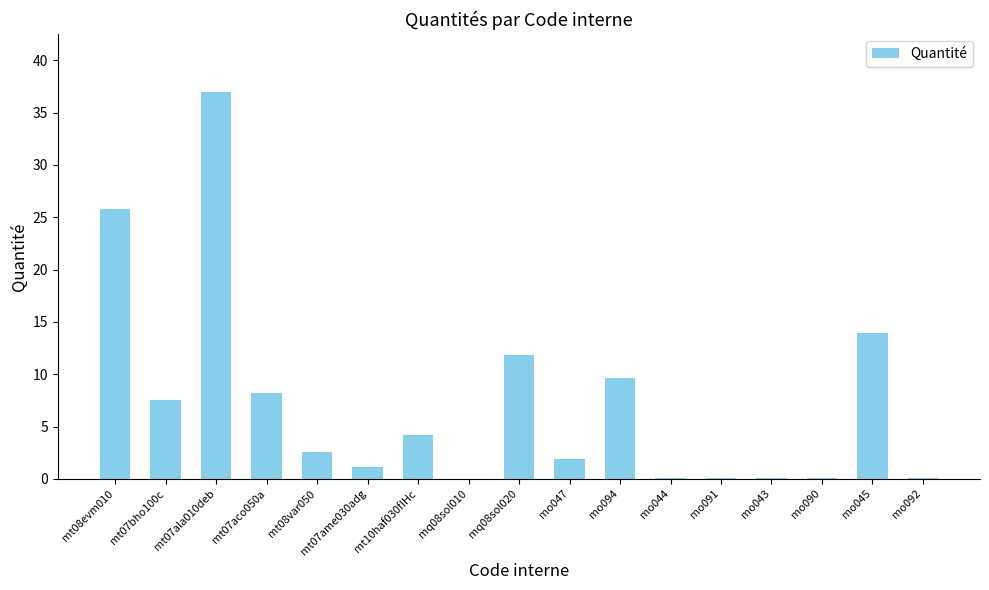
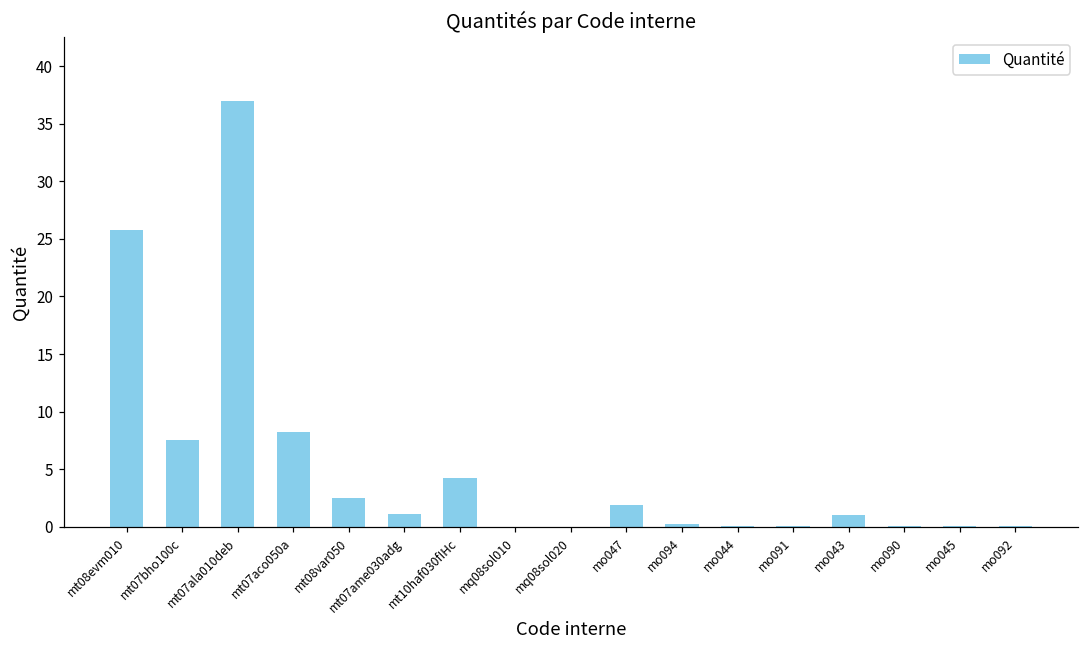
  {
    "mt08evm010": 25.8,
    "mt07bho100c": 7.5,
    "mt07ala010deb": 37.0,
    "mt07aco050a": 8.2,
    "mt08var050": 2.5,
    "mt07ame030adg": 1.1,
    "mt10haf030fIHc": 4.2,
-   "mq08sol020": 11.8,
+   "mq08sol020": 0.0,
    "mo047": 1.9,
-   "mo094": 9.6,
-   "mo043": 0.0,
-   "mo045": 14.0
+   "mo094": 0.3,
+   "mo043": 1.0,
+   "mo045": 0.0
  }
